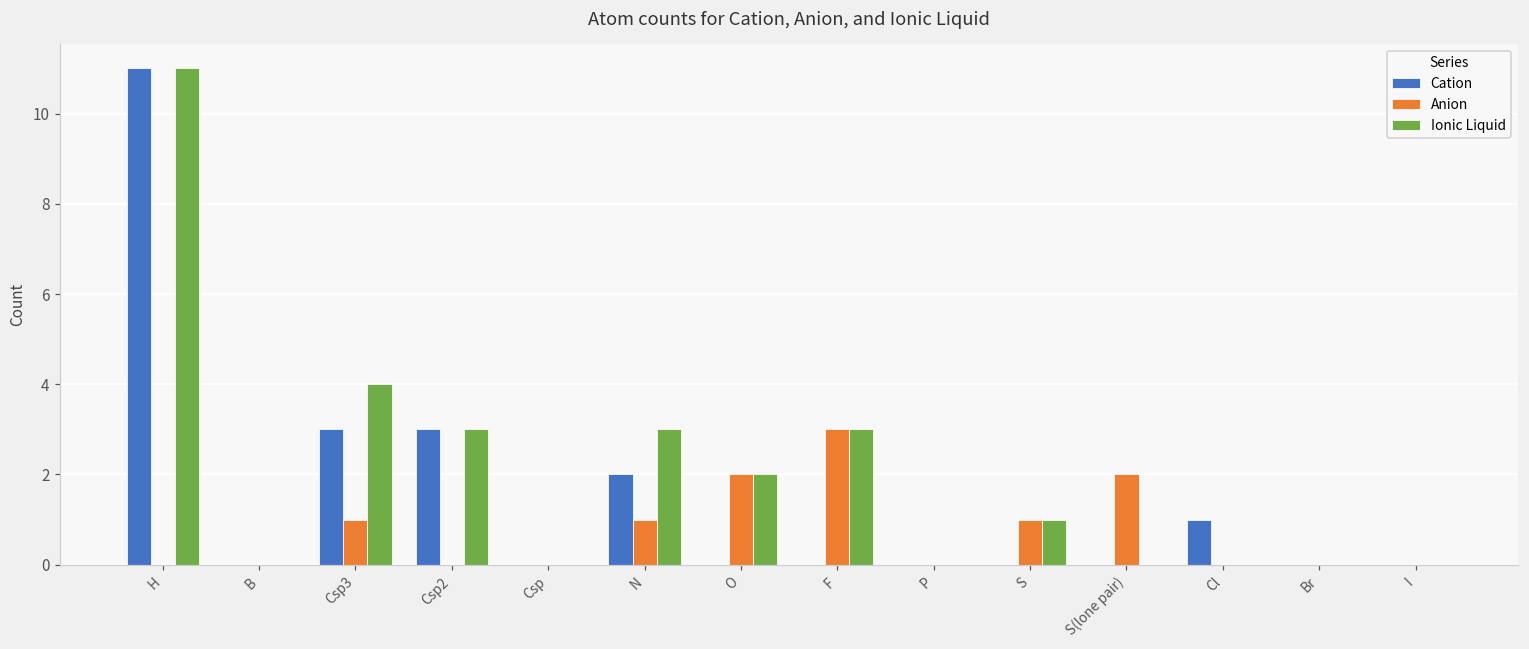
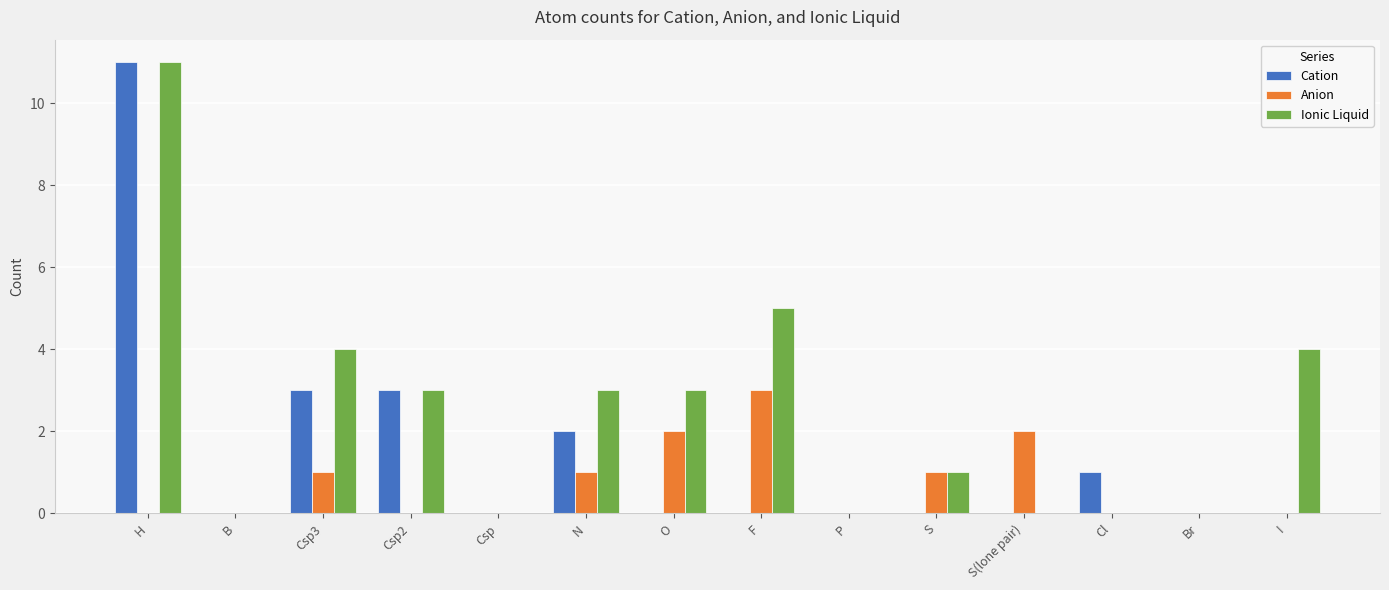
  {
    "Cation": {
      "H": 11,
      "B": 0,
      "Csp3": 3,
      "Csp2": 3,
      "Csp": 0,
      "N": 2,
      "O": 0,
      "F": 0,
      "P": 0,
      "S": 0,
      "S(lone pair)": 0,
      "Cl": 1,
      "Br": 0,
      "I": 0
    },
    "Anion": {
      "H": 0,
      "B": 0,
      "Csp3": 1,
      "Csp2": 0,
      "Csp": 0,
      "N": 1,
      "O": 2,
      "F": 3,
      "P": 0,
      "S": 1,
      "S(lone pair)": 2,
      "Cl": 0,
      "Br": 0,
      "I": 0
    },
    "Ionic Liquid": {
      "H": 11,
      "B": 0,
      "Csp3": 4,
      "Csp2": 3,
      "Csp": 0,
      "N": 3,
-     "O": 2,
-     "F": 3,
+     "O": 3,
+     "F": 5,
      "P": 0,
      "S": 1,
      "S(lone pair)": 0,
      "Cl": 0,
      "Br": 0,
-     "I": 0
+     "I": 4
    }
  }
